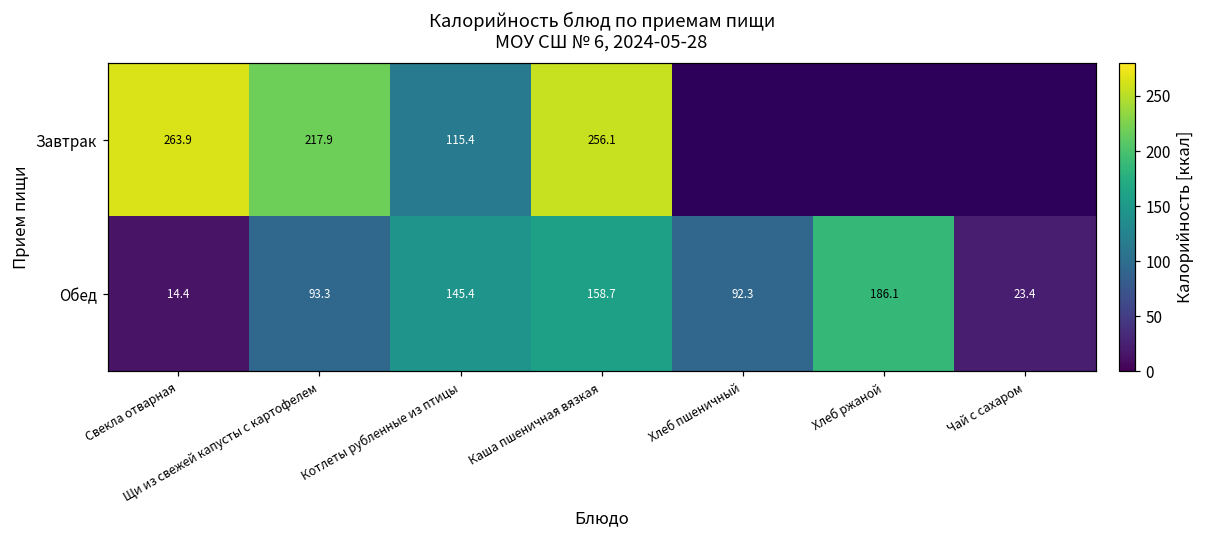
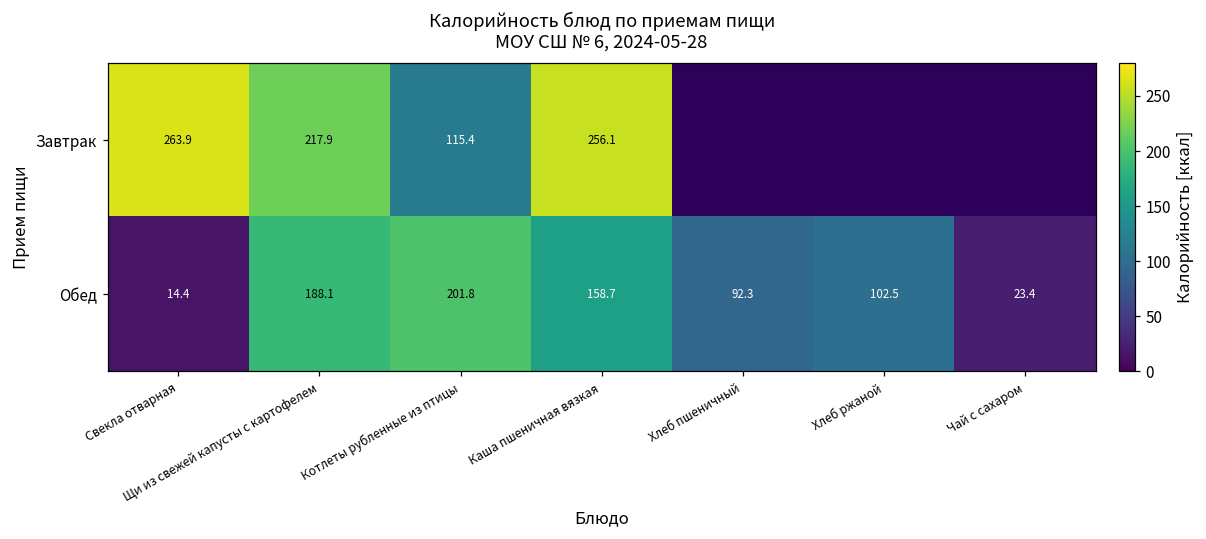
  {
    "Завтрак": {
      "Свекла отварная": 263.9,
      "Щи из свежей капусты с картофелем": 217.9,
      "Котлеты рубленные из птицы": 115.4,
      "Каша пшеничная вязкая": 256.1
    },
    "Обед": {
      "Свекла отварная": 14.4,
-     "Щи из свежей капусты с картофелем": 93.3,
-     "Котлеты рубленные из птицы": 145.4,
+     "Щи из свежей капусты с картофелем": 188.1,
+     "Котлеты рубленные из птицы": 201.8,
      "Каша пшеничная вязкая": 158.7,
      "Хлеб пшеничный": 92.3,
-     "Хлеб ржаной": 186.1,
+     "Хлеб ржаной": 102.5,
      "Чай с сахаром": 23.4
    }
  }
